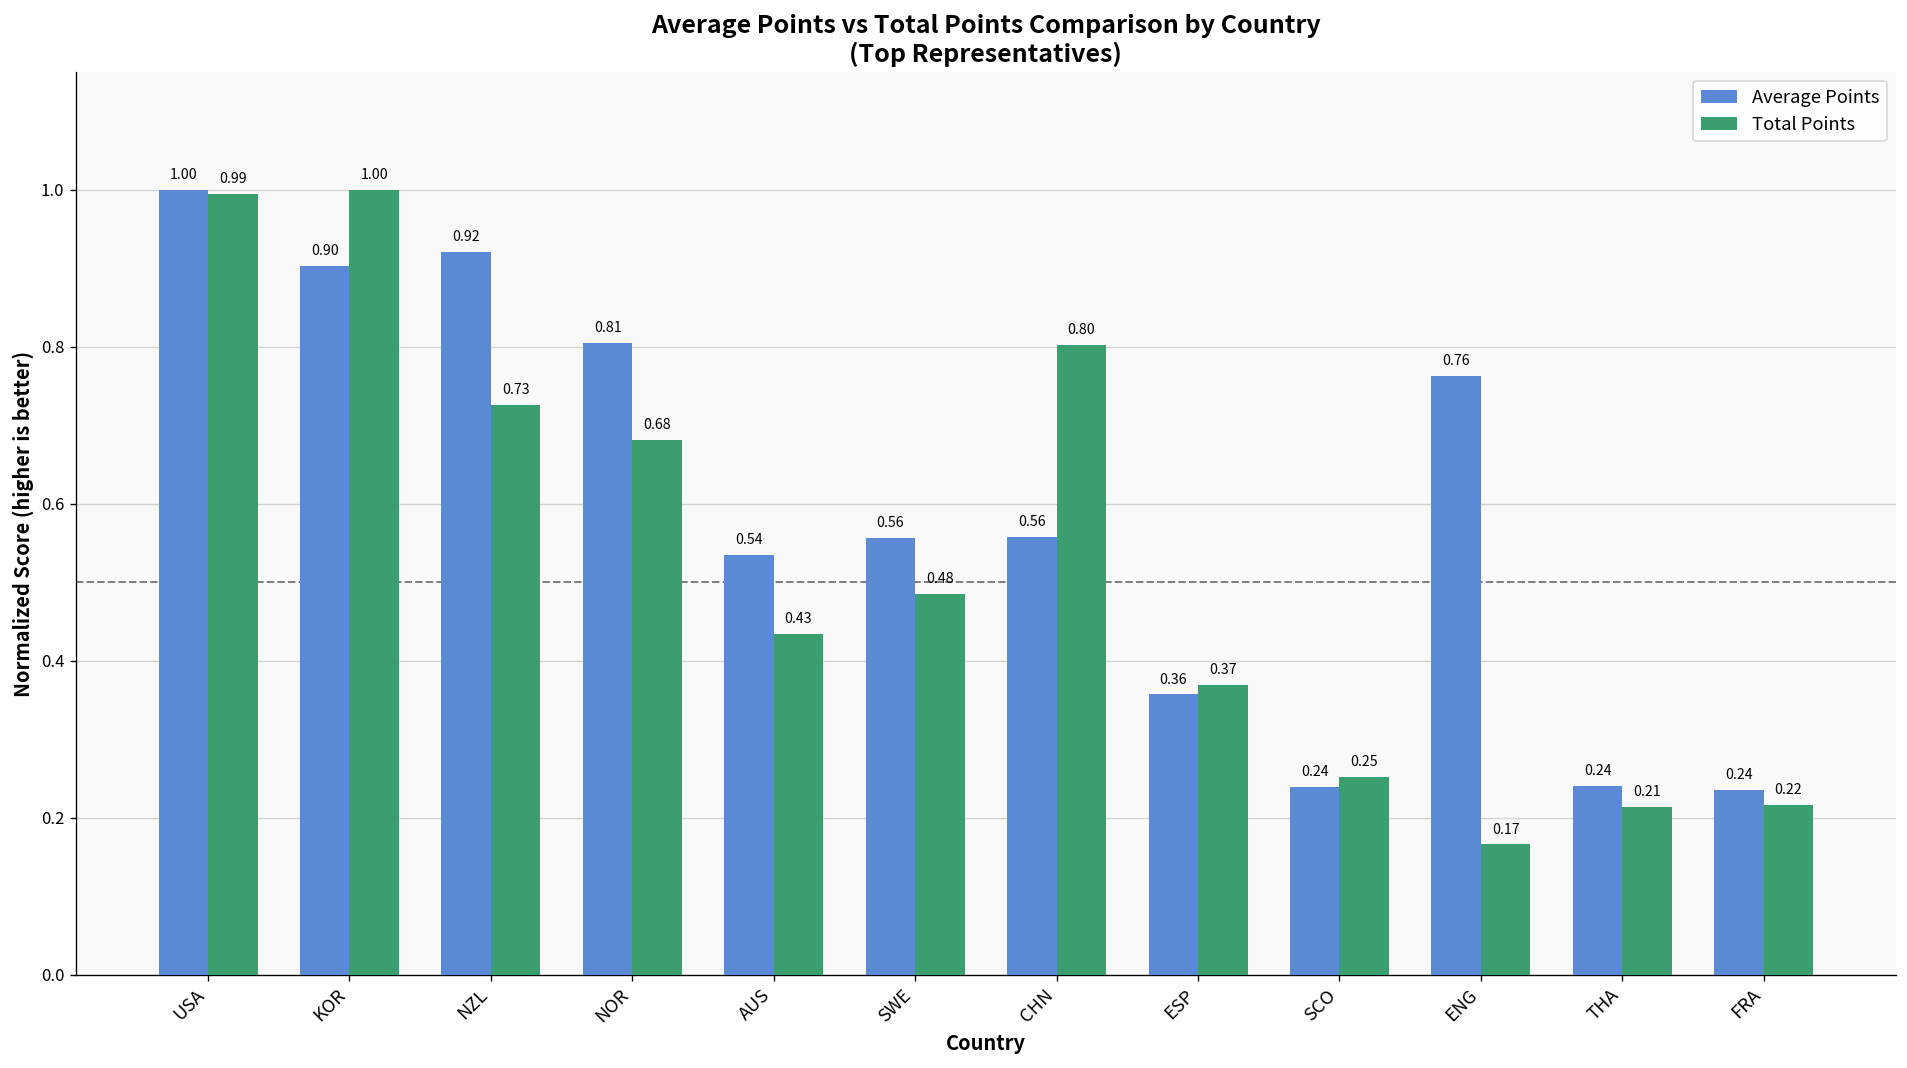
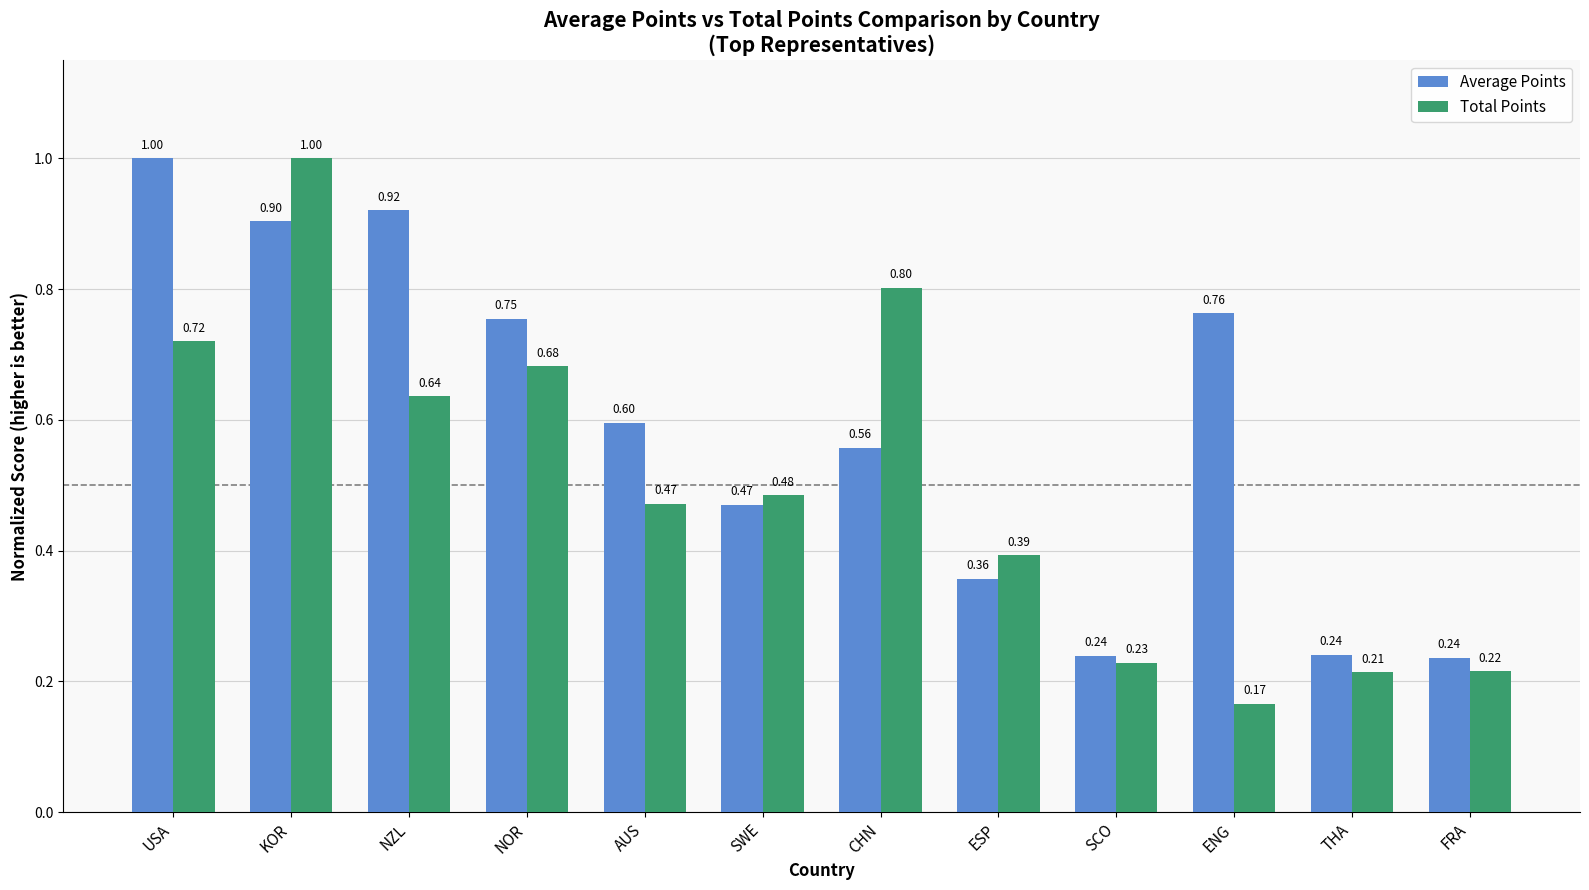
  {
    "Average Points": {
      "USA": 1.00,
      "KOR": 0.90,
      "NZL": 0.92,
-     "NOR": 0.81,
-     "AUS": 0.54,
-     "SWE": 0.56,
+     "NOR": 0.75,
+     "AUS": 0.60,
+     "SWE": 0.47,
      "CHN": 0.56,
      "ESP": 0.36,
      "SCO": 0.24,
      "ENG": 0.76,
      "THA": 0.24,
      "FRA": 0.24
    },
    "Total Points": {
-     "USA": 0.99,
+     "USA": 0.72,
      "KOR": 1.00,
-     "NZL": 0.73,
+     "NZL": 0.64,
      "NOR": 0.68,
-     "AUS": 0.43,
+     "AUS": 0.47,
      "SWE": 0.48,
      "CHN": 0.80,
-     "ESP": 0.37,
-     "SCO": 0.25,
+     "ESP": 0.39,
+     "SCO": 0.23,
      "ENG": 0.17,
      "THA": 0.21,
      "FRA": 0.22
    }
  }
